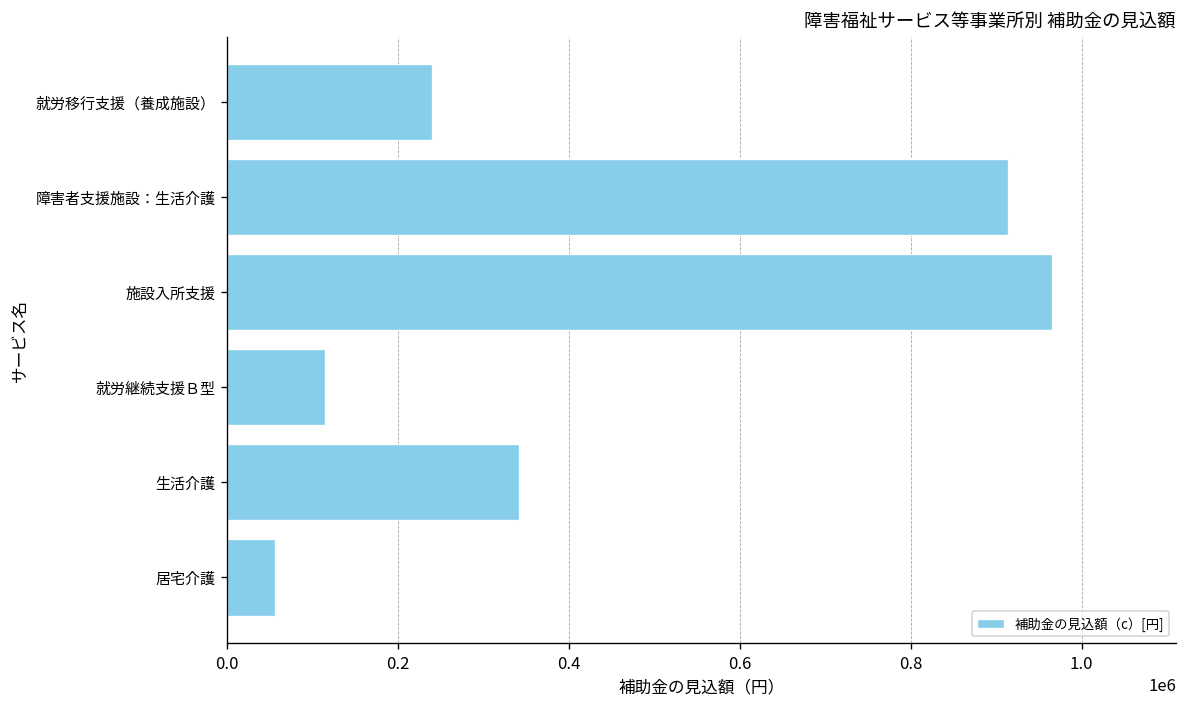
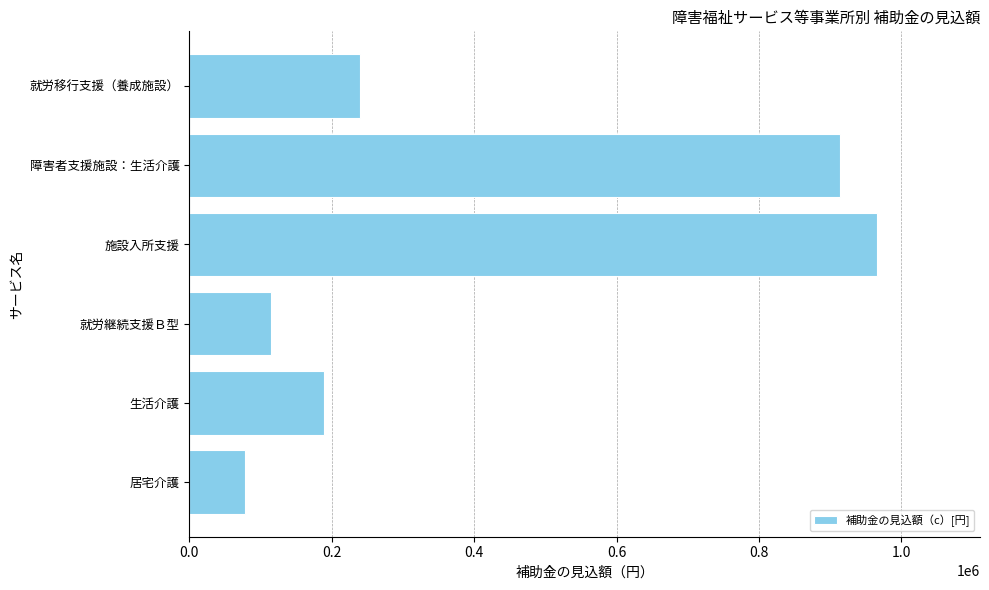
  {
    "就労移行支援（養成施設）": 240000,
    "障害者支援施設：生活介護": 910000,
    "施設入所支援": 970000,
    "就労継続支援Ｂ型": 110000,
-   "生活介護": 340000,
-   "居宅介護": 60000
+   "生活介護": 190000,
+   "居宅介護": 80000
  }
